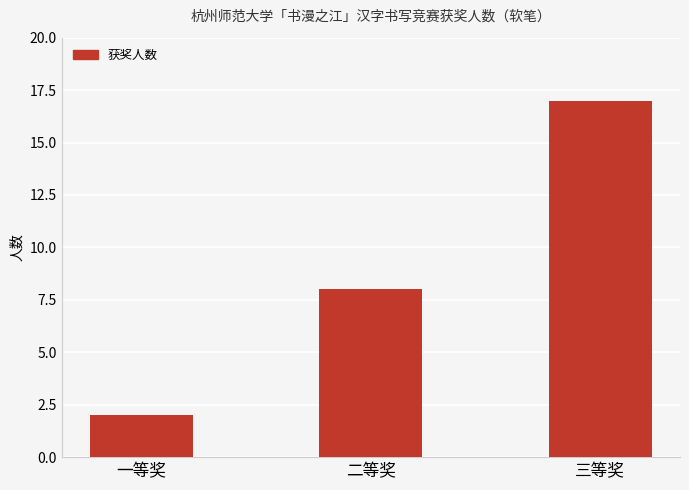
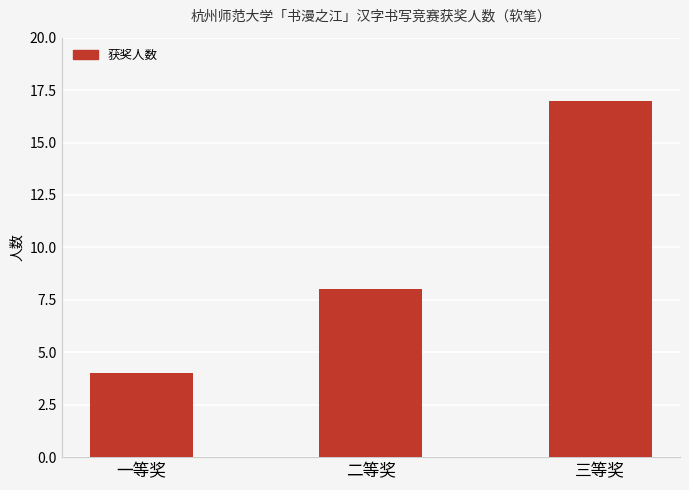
  {
-   "一等奖": 2,
+   "一等奖": 4,
    "二等奖": 8,
    "三等奖": 17
  }
